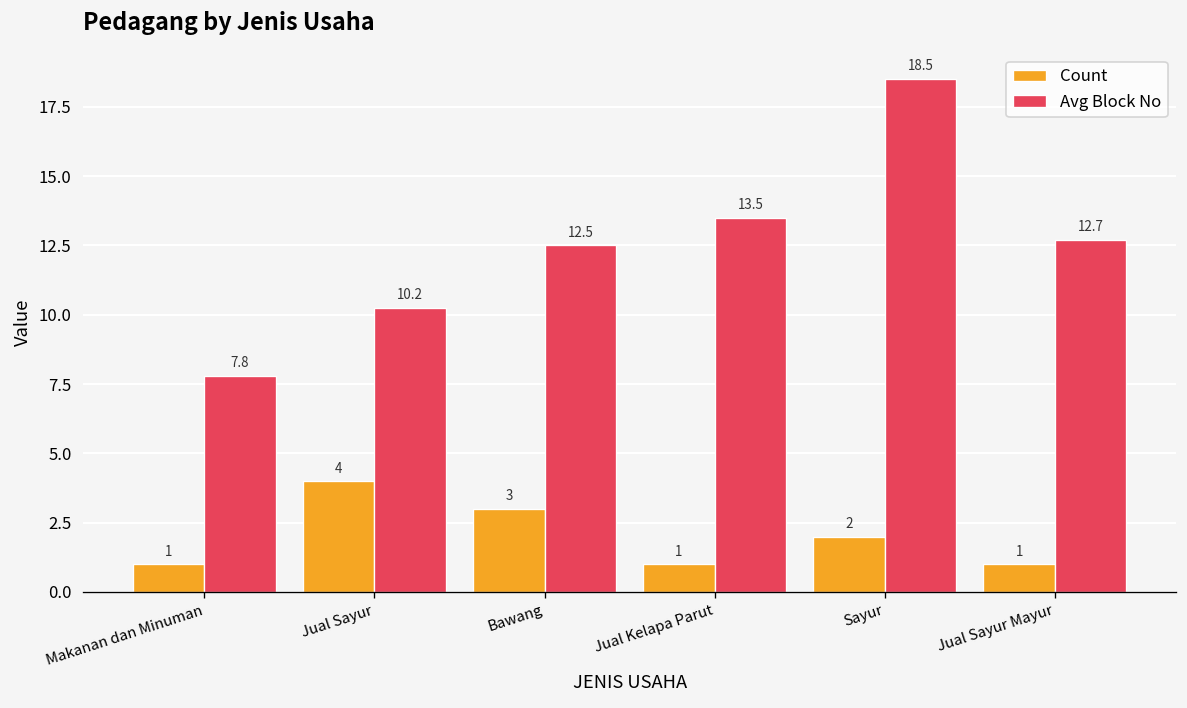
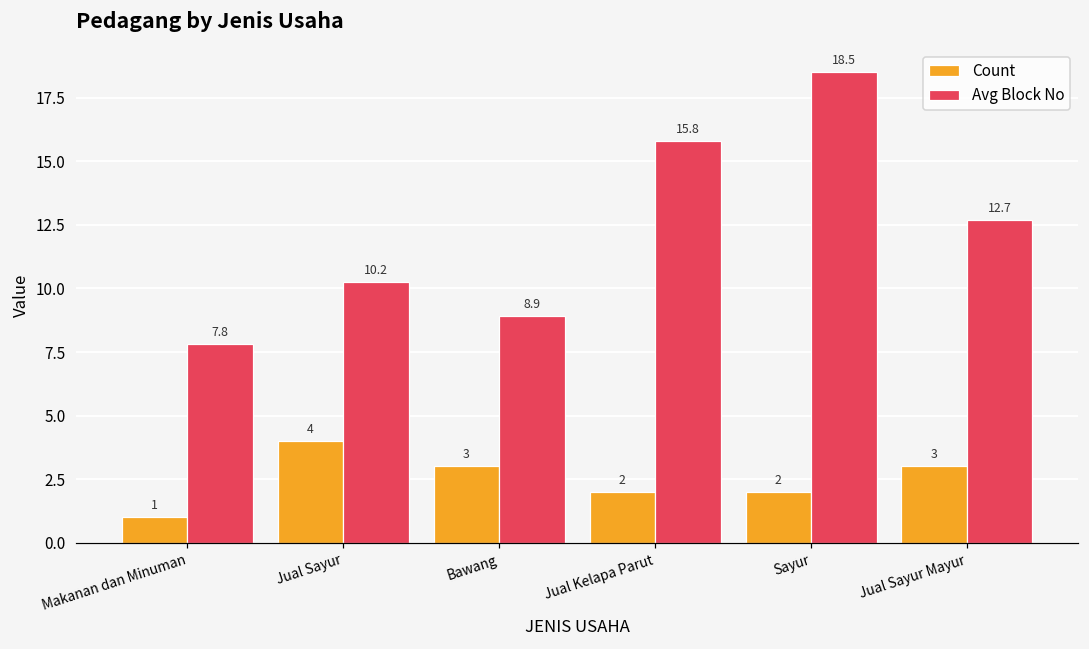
  {
    "Count": {
      "Makanan dan Minuman": 1,
      "Jual Sayur": 4,
      "Bawang": 3,
-     "Jual Kelapa Parut": 1,
+     "Jual Kelapa Parut": 2,
      "Sayur": 2,
-     "Jual Sayur Mayur": 1
+     "Jual Sayur Mayur": 3
    },
    "Avg Block No": {
      "Makanan dan Minuman": 7.8,
      "Jual Sayur": 10.2,
-     "Bawang": 12.5,
-     "Jual Kelapa Parut": 13.5,
+     "Bawang": 8.9,
+     "Jual Kelapa Parut": 15.8,
      "Sayur": 18.5,
      "Jual Sayur Mayur": 12.7
    }
  }
